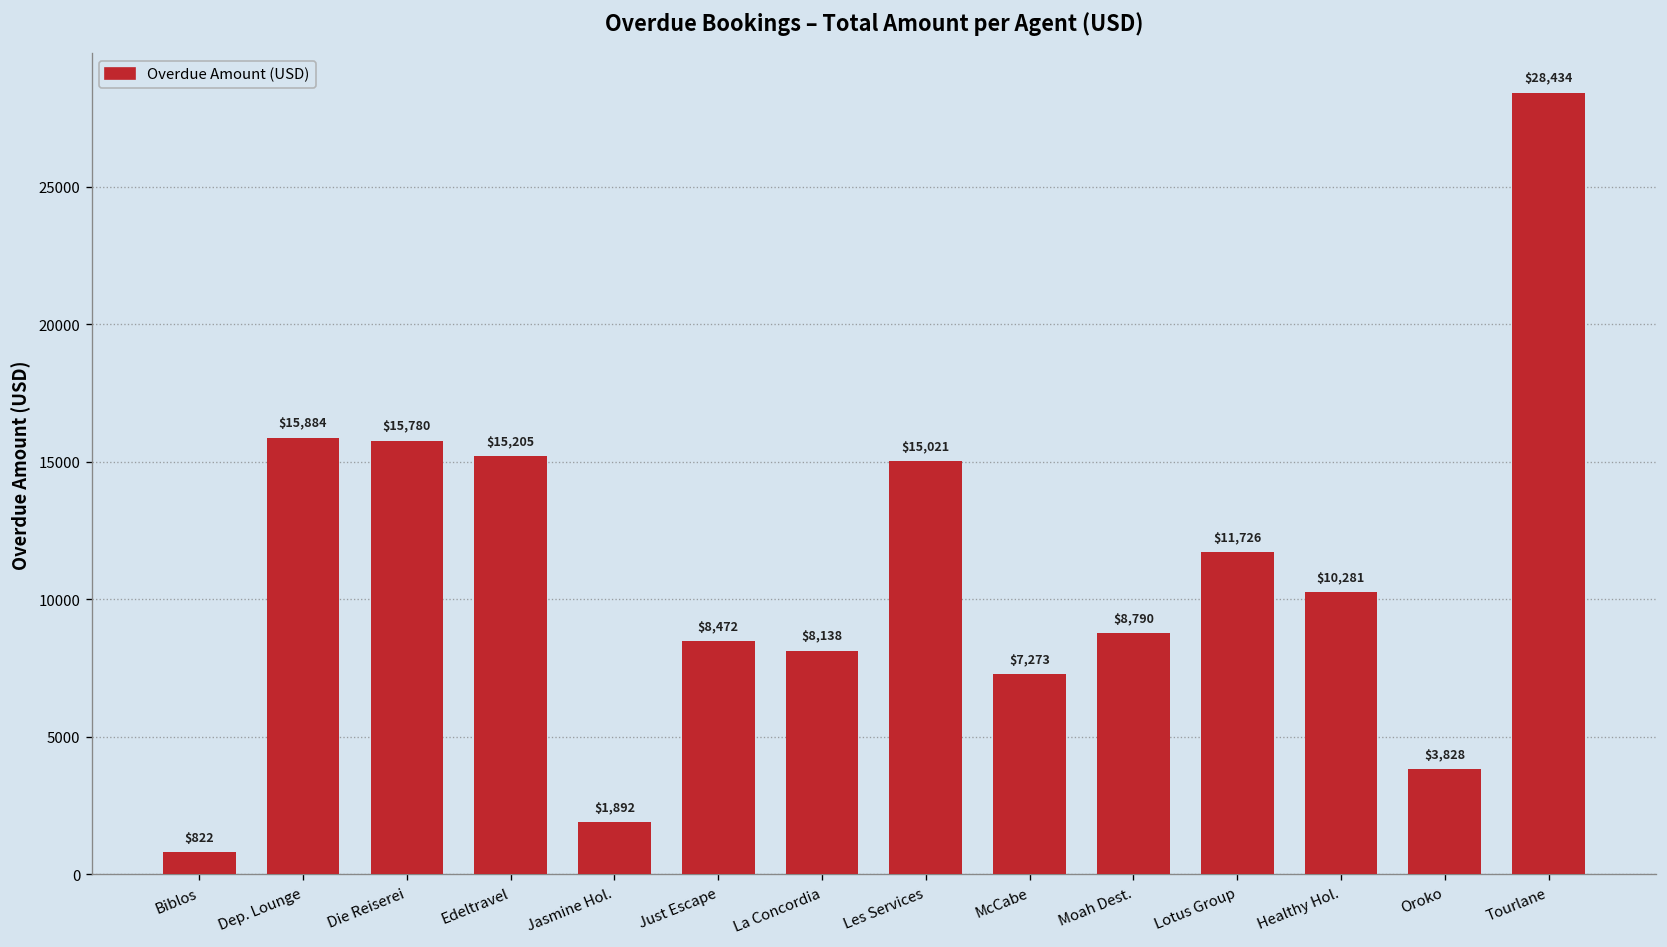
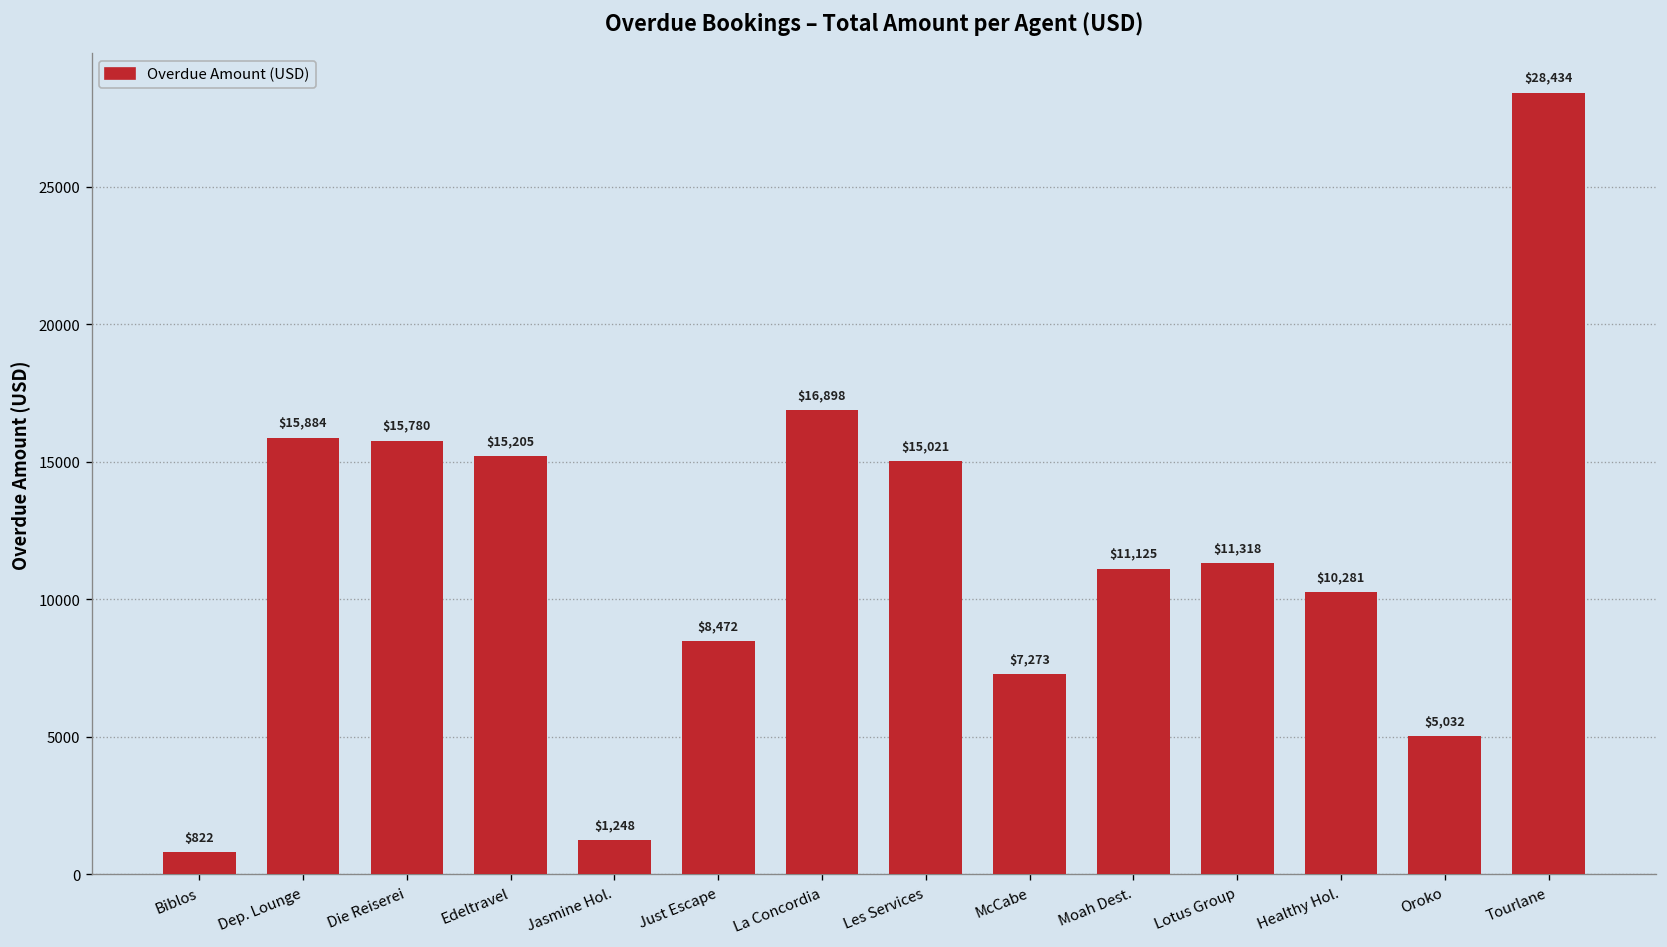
  {
    "Biblos": "$822",
    "Dep. Lounge": "$15,884",
    "Die Reiserei": "$15,780",
    "Edeltravel": "$15,205",
-   "Jasmine Hol.": "$1,892",
+   "Jasmine Hol.": "$1,248",
    "Just Escape": "$8,472",
-   "La Concordia": "$8,138",
+   "La Concordia": "$16,898",
    "Les Services": "$15,021",
    "McCabe": "$7,273",
-   "Moah Dest.": "$8,790",
-   "Lotus Group": "$11,726",
+   "Moah Dest.": "$11,125",
+   "Lotus Group": "$11,318",
    "Healthy Hol.": "$10,281",
-   "Oroko": "$3,828",
+   "Oroko": "$5,032",
    "Tourlane": "$28,434"
  }
